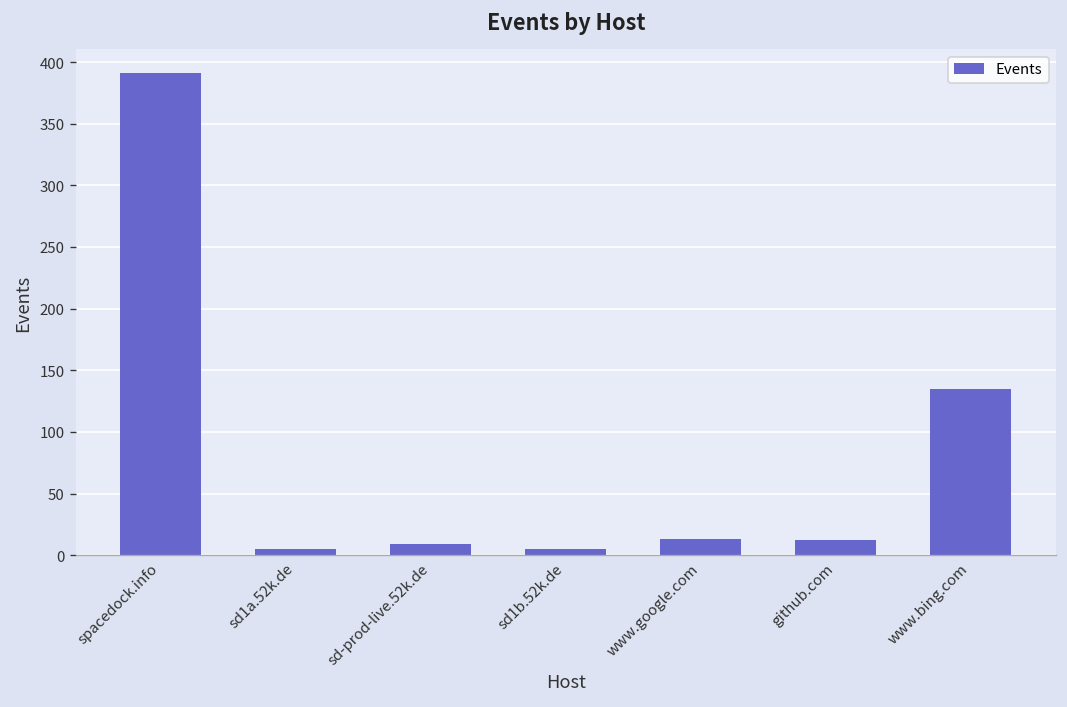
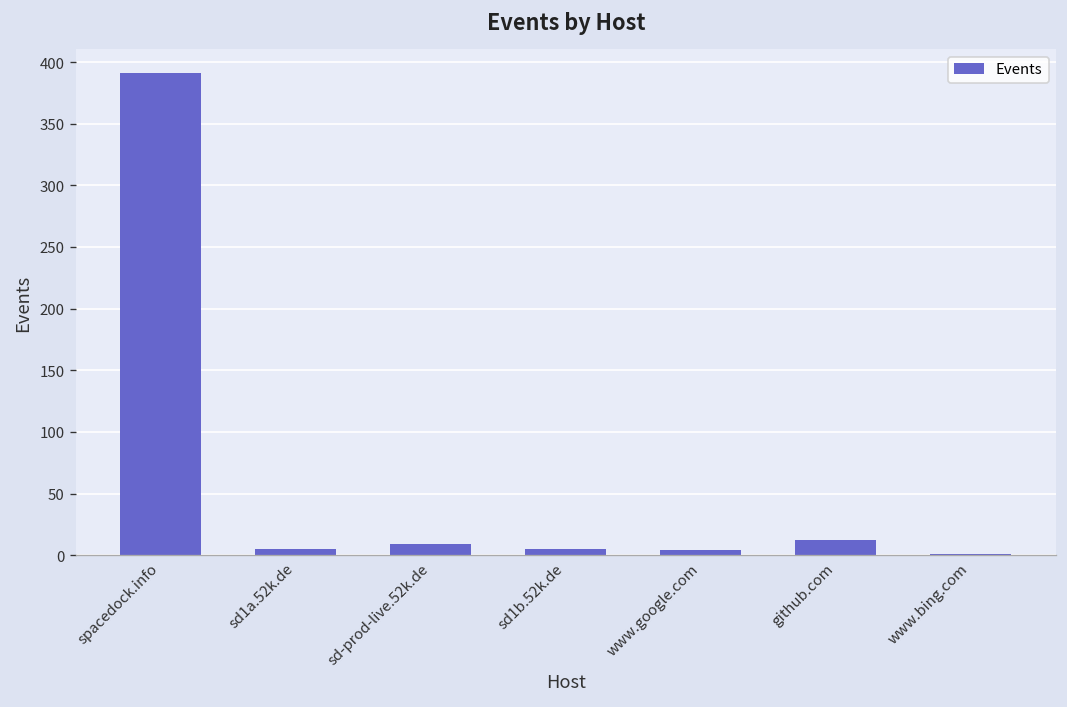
  {
    "spacedock.info": 391,
    "sd1a.52k.de": 5,
    "sd-prod-live.52k.de": 9,
    "sd1b.52k.de": 5,
-   "www.google.com": 13,
+   "www.google.com": 4,
    "github.com": 12,
-   "www.bing.com": 135
+   "www.bing.com": 1
  }
